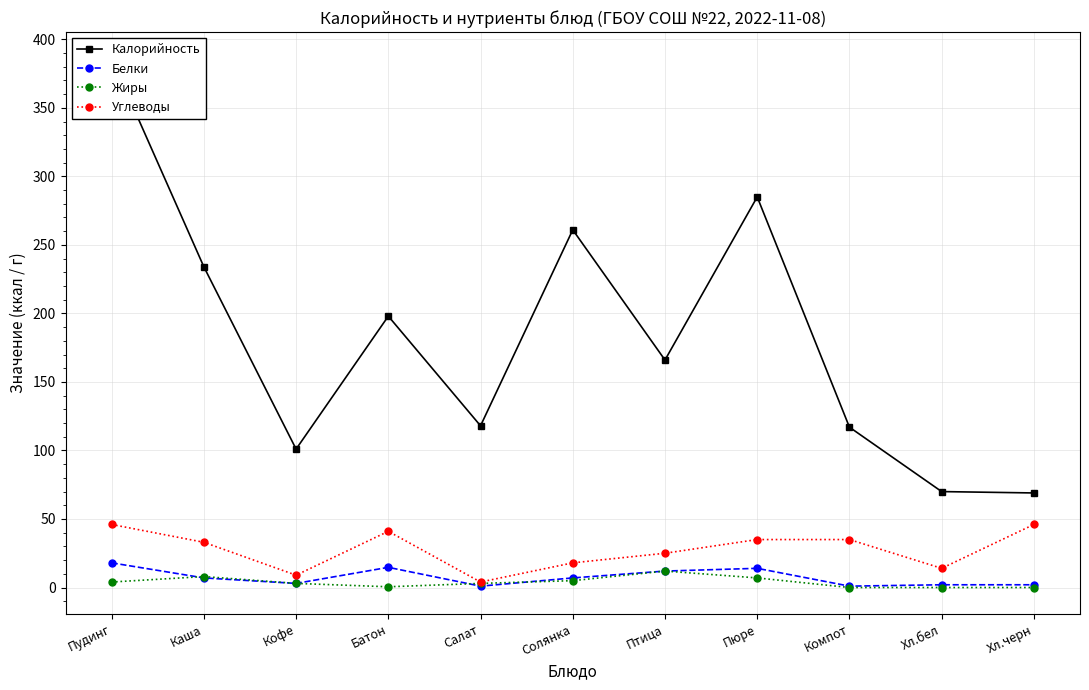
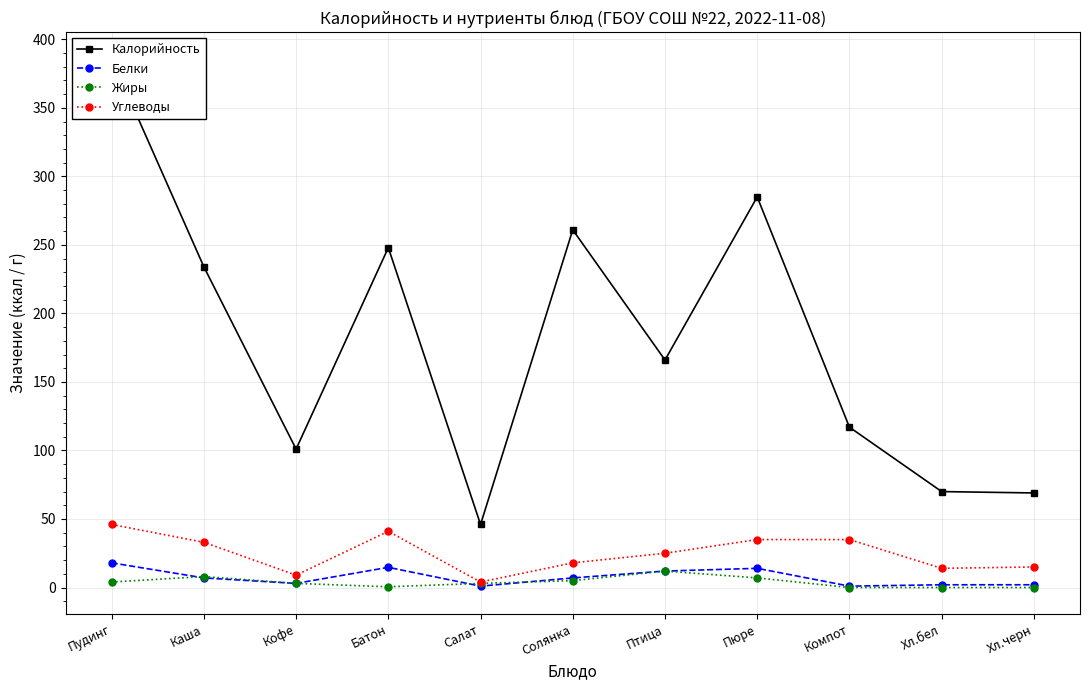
  {
    "Калорийность": {
      "Каша": 234,
      "Кофе": 101,
-     "Батон": 198,
-     "Салат": 118,
+     "Батон": 248,
+     "Салат": 46,
      "Солянка": 261,
      "Птица": 166,
      "Пюре": 285,
      "Компот": 117,
      "Хл.бел": 70,
      "Хл.черн": 69
    },
    "Белки": {
      "Пудинг": 18,
      "Батон": 15,
      "Салат": 1,
      "Солянка": 7,
      "Пюре": 14,
      "Хл.бел": 2,
      "Хл.черн": 2
    },
    "Жиры": {
      "Пудинг": 4,
      "Батон": 1,
      "Солянка": 5,
      "Пюре": 7,
      "Хл.бел": 0,
      "Хл.черн": 0
    },
    "Углеводы": {
      "Пудинг": 46,
      "Каша": 33,
      "Кофе": 9,
      "Батон": 41,
      "Солянка": 18,
      "Птица": 25,
      "Пюре": 35,
      "Компот": 35,
      "Хл.бел": 14,
-     "Хл.черн": 46
+     "Хл.черн": 15
    }
  }
